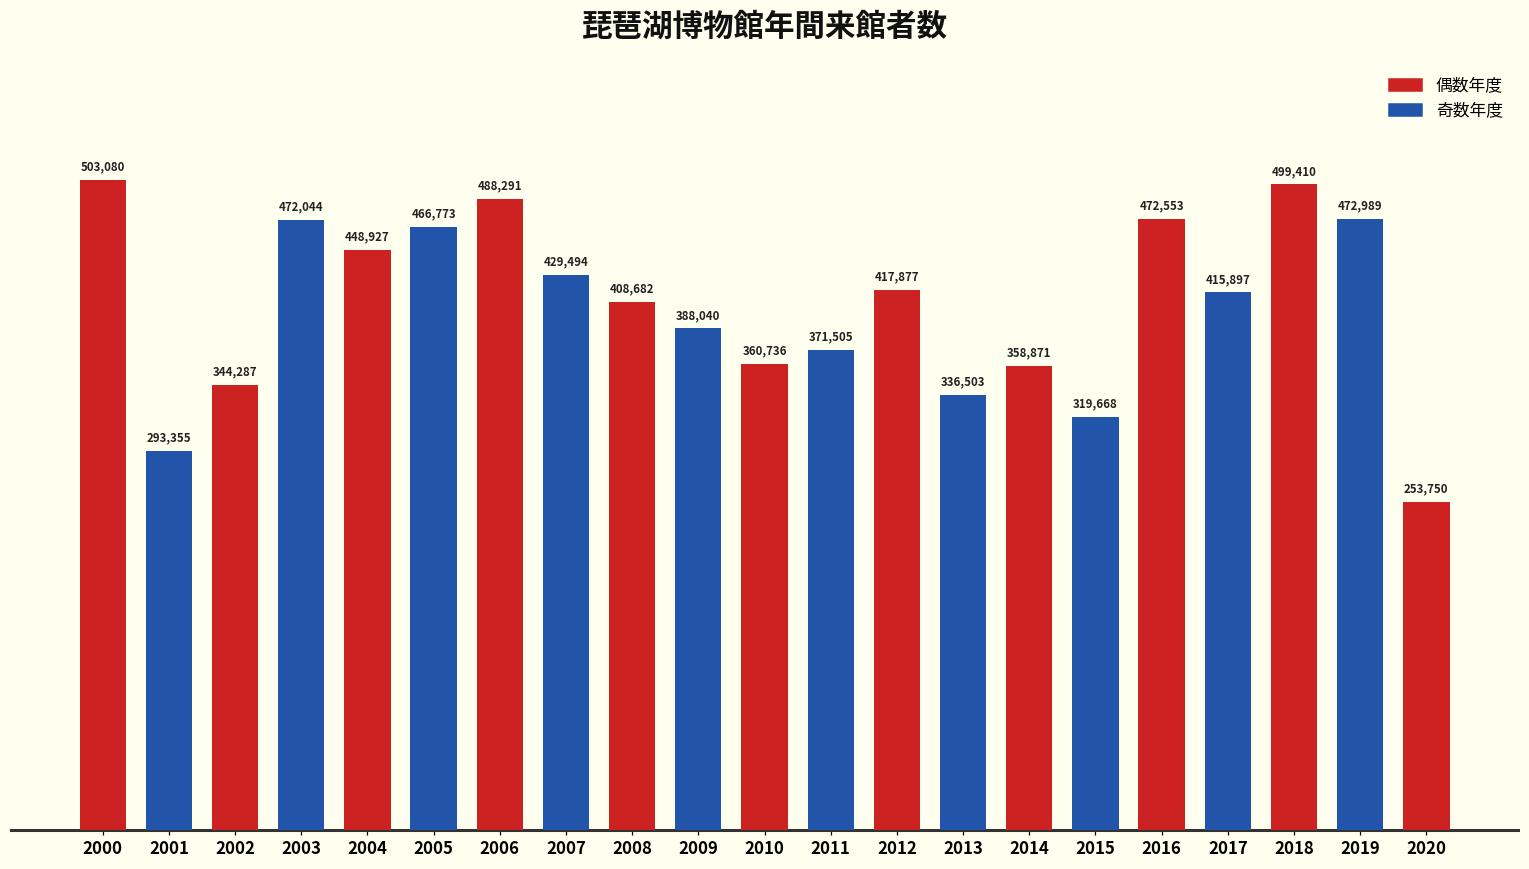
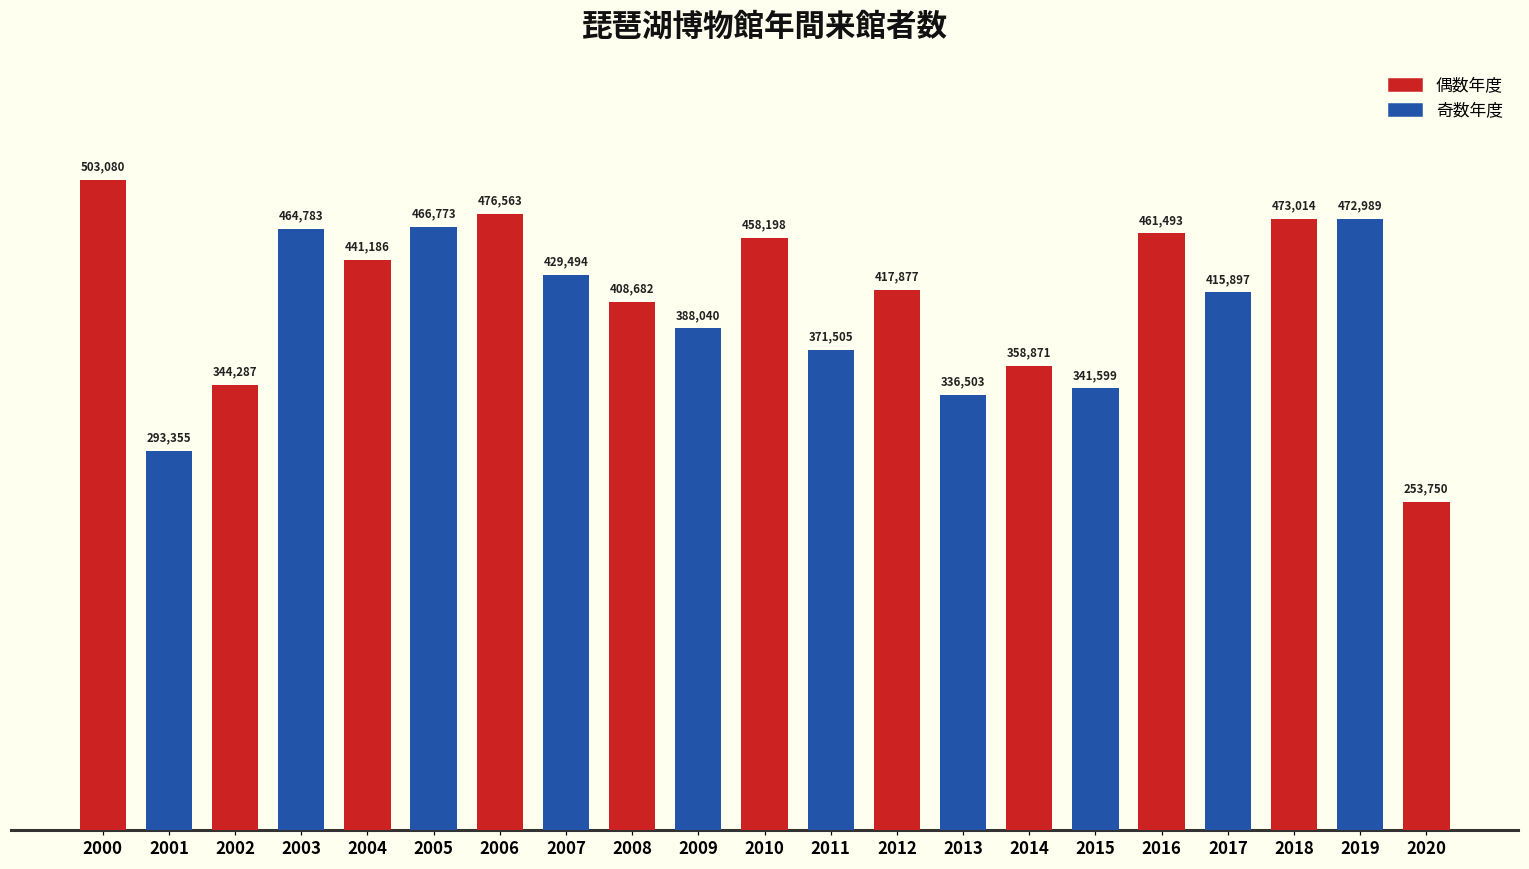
  {
    "2000": "503,080",
    "2001": "293,355",
    "2002": "344,287",
-   "2003": "472,044",
-   "2004": "448,927",
+   "2003": "464,783",
+   "2004": "441,186",
    "2005": "466,773",
-   "2006": "488,291",
+   "2006": "476,563",
    "2007": "429,494",
    "2008": "408,682",
    "2009": "388,040",
-   "2010": "360,736",
+   "2010": "458,198",
    "2011": "371,505",
    "2012": "417,877",
    "2013": "336,503",
    "2014": "358,871",
-   "2015": "319,668",
-   "2016": "472,553",
+   "2015": "341,599",
+   "2016": "461,493",
    "2017": "415,897",
-   "2018": "499,410",
+   "2018": "473,014",
    "2019": "472,989",
    "2020": "253,750"
  }
